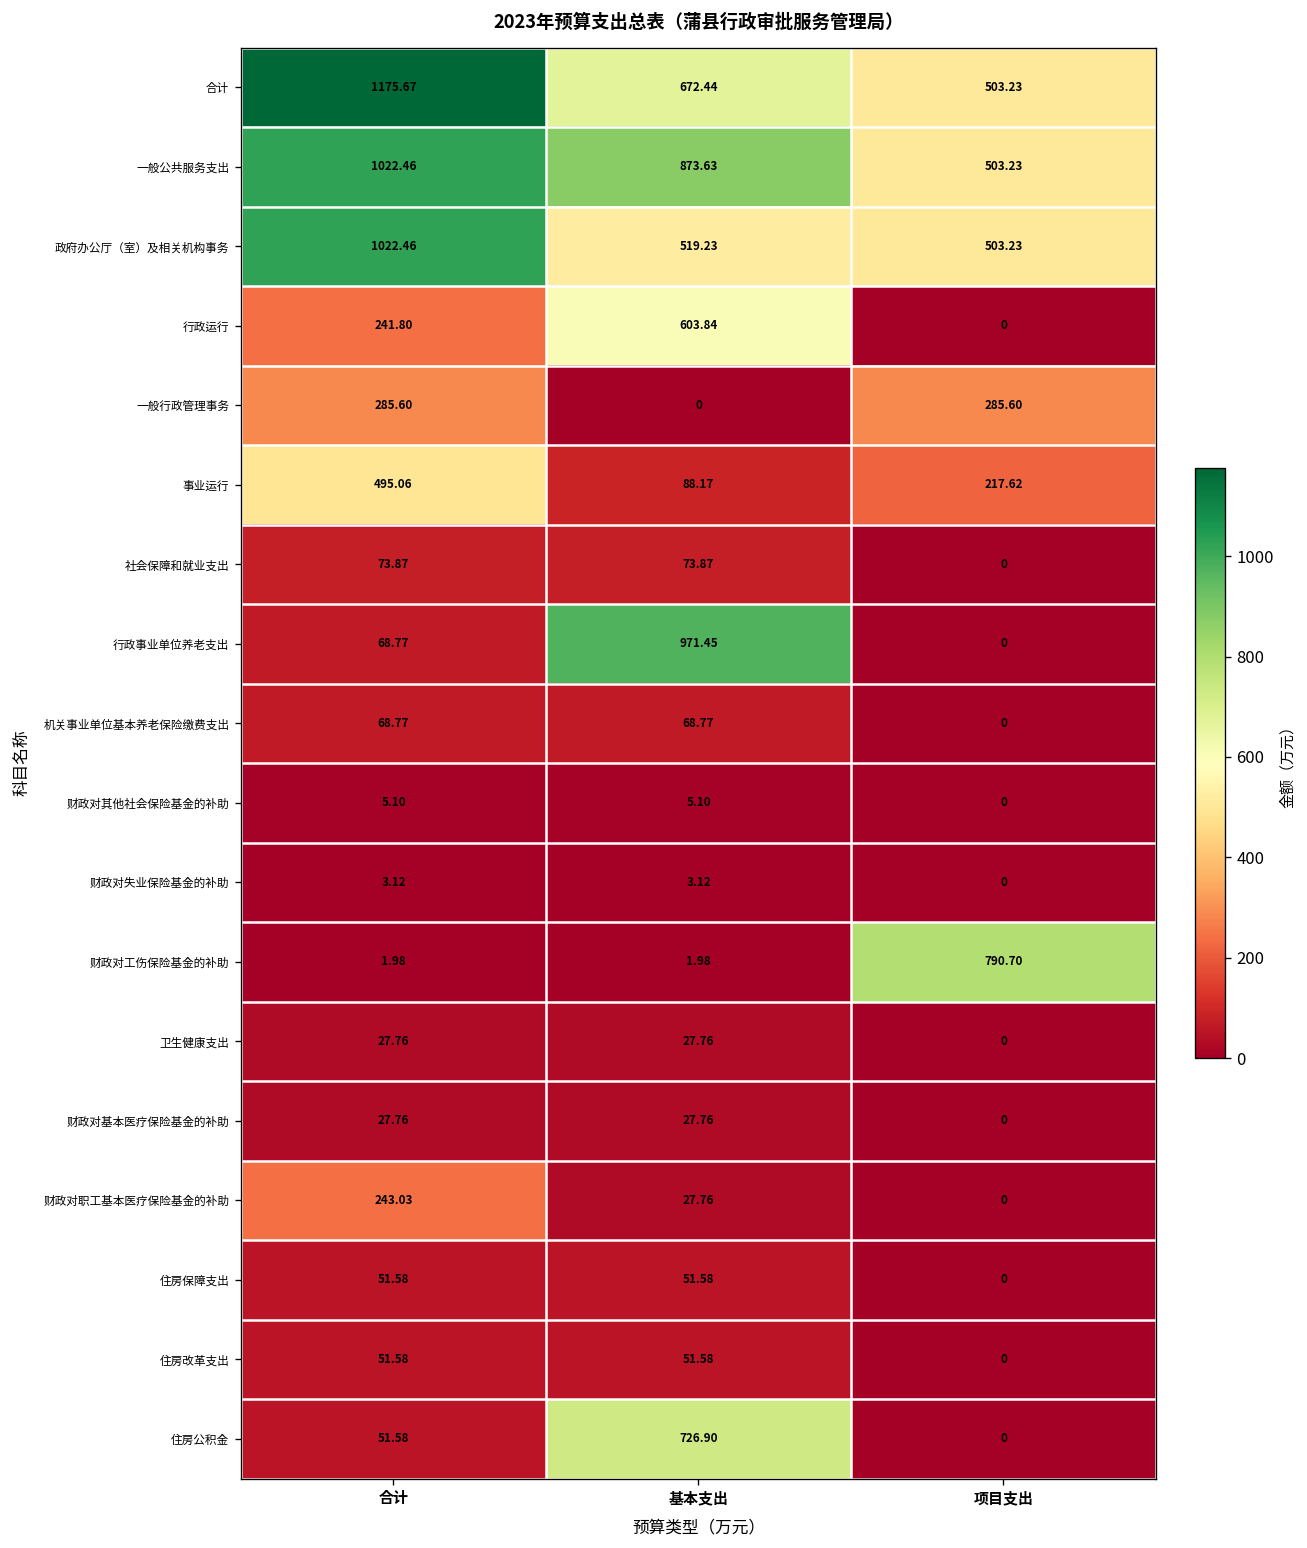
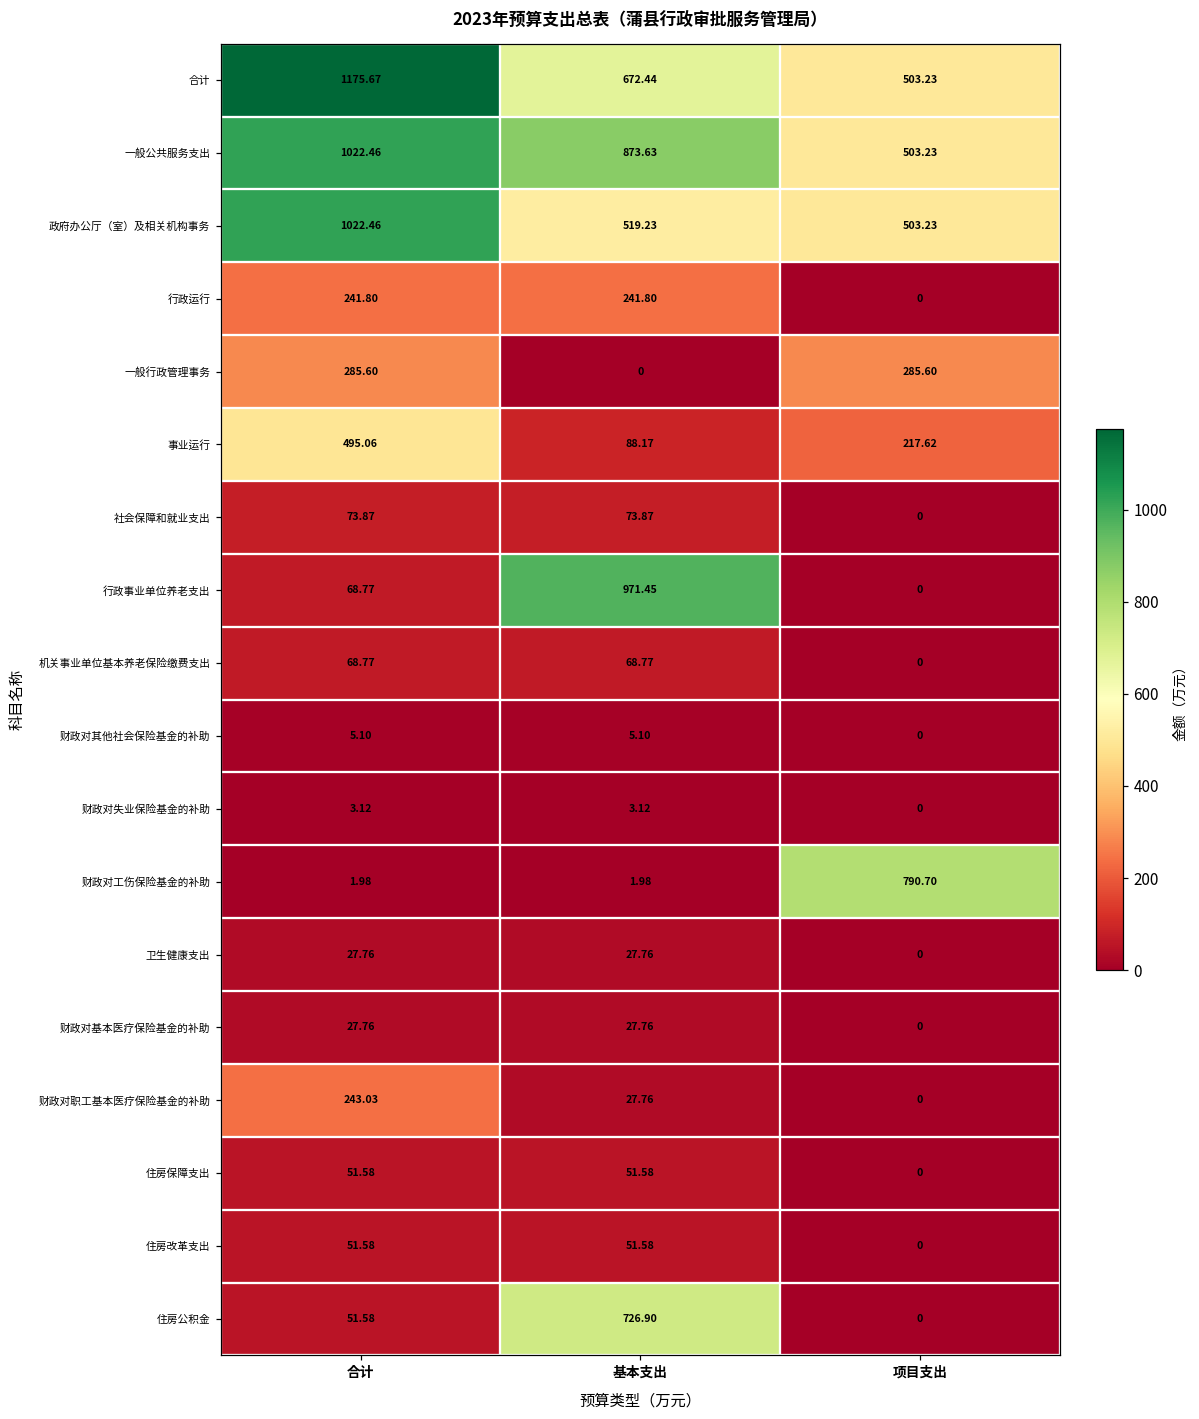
  {
    "合计": {
      "合计": 1175.67,
      "基本支出": 672.44,
      "项目支出": 503.23
    },
    "一般公共服务支出": {
      "合计": 1022.46,
      "基本支出": 873.63,
      "项目支出": 503.23
    },
    "政府办公厅（室）及相关机构事务": {
      "合计": 1022.46,
      "基本支出": 519.23,
      "项目支出": 503.23
    },
    "行政运行": {
      "合计": 241.80,
-     "基本支出": 603.84,
+     "基本支出": 241.80,
      "项目支出": 0
    },
    "一般行政管理事务": {
      "合计": 285.60,
      "基本支出": 0,
      "项目支出": 285.60
    },
    "事业运行": {
      "合计": 495.06,
      "基本支出": 88.17,
      "项目支出": 217.62
    },
    "社会保障和就业支出": {
      "合计": 73.87,
      "基本支出": 73.87,
      "项目支出": 0
    },
    "行政事业单位养老支出": {
      "合计": 68.77,
      "基本支出": 971.45,
      "项目支出": 0
    },
    "机关事业单位基本养老保险缴费支出": {
      "合计": 68.77,
      "基本支出": 68.77,
      "项目支出": 0
    },
    "财政对其他社会保险基金的补助": {
      "合计": 5.10,
      "基本支出": 5.10,
      "项目支出": 0
    },
    "财政对失业保险基金的补助": {
      "合计": 3.12,
      "基本支出": 3.12,
      "项目支出": 0
    },
    "财政对工伤保险基金的补助": {
      "合计": 1.98,
      "基本支出": 1.98,
      "项目支出": 790.70
    },
    "卫生健康支出": {
      "合计": 27.76,
      "基本支出": 27.76,
      "项目支出": 0
    },
    "财政对基本医疗保险基金的补助": {
      "合计": 27.76,
      "基本支出": 27.76,
      "项目支出": 0
    },
    "财政对职工基本医疗保险基金的补助": {
      "合计": 243.03,
      "基本支出": 27.76,
      "项目支出": 0
    },
    "住房保障支出": {
      "合计": 51.58,
      "基本支出": 51.58,
      "项目支出": 0
    },
    "住房改革支出": {
      "合计": 51.58,
      "基本支出": 51.58,
      "项目支出": 0
    },
    "住房公积金": {
      "合计": 51.58,
      "基本支出": 726.90,
      "项目支出": 0
    }
  }
